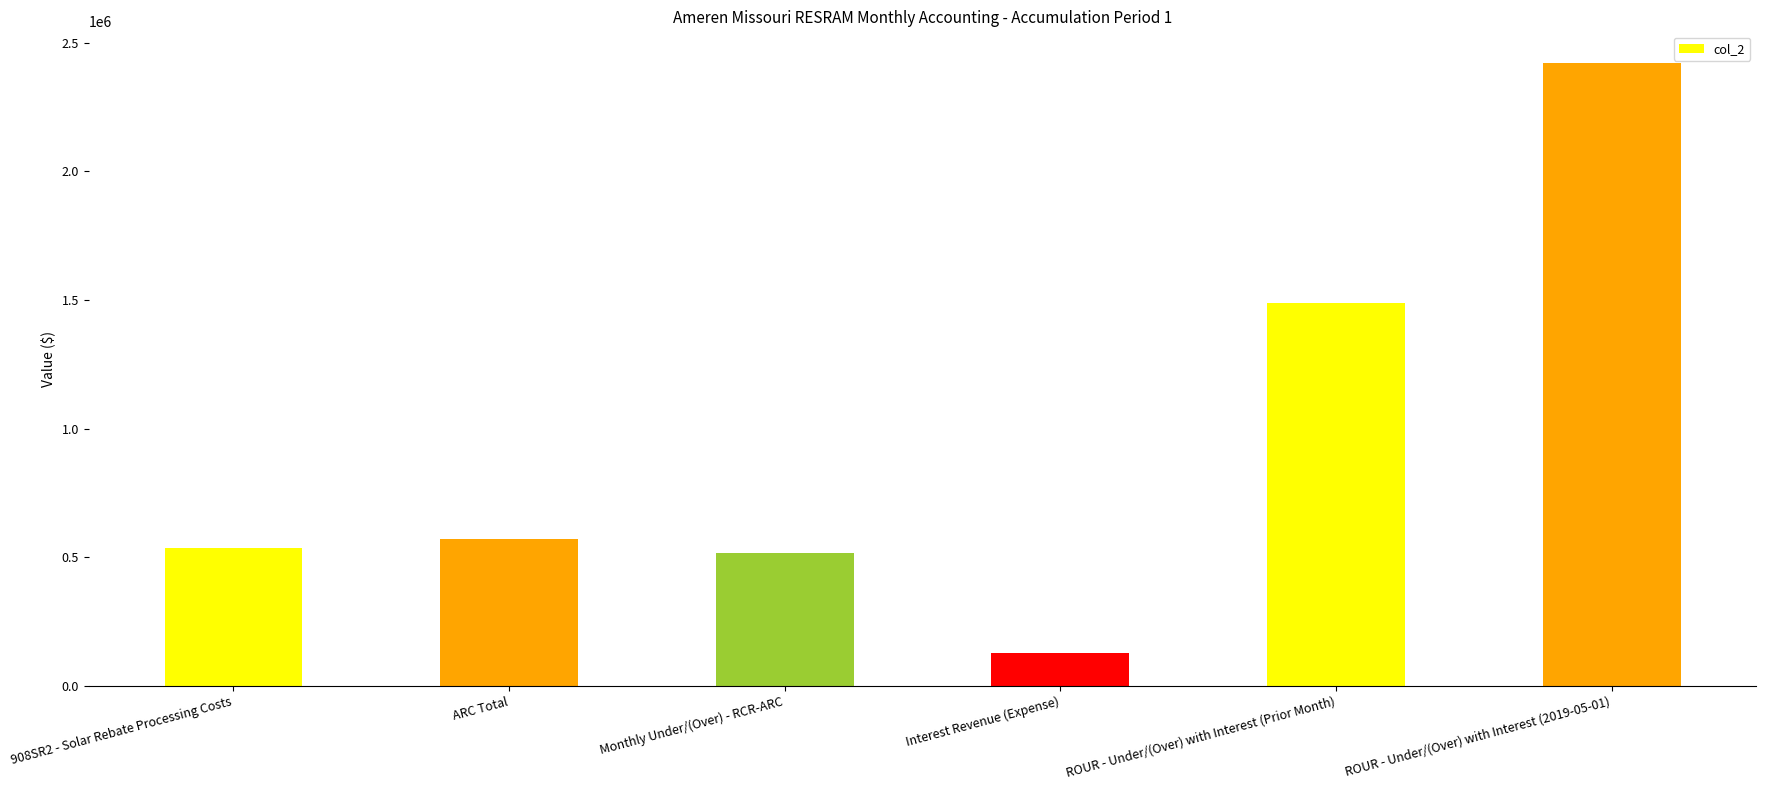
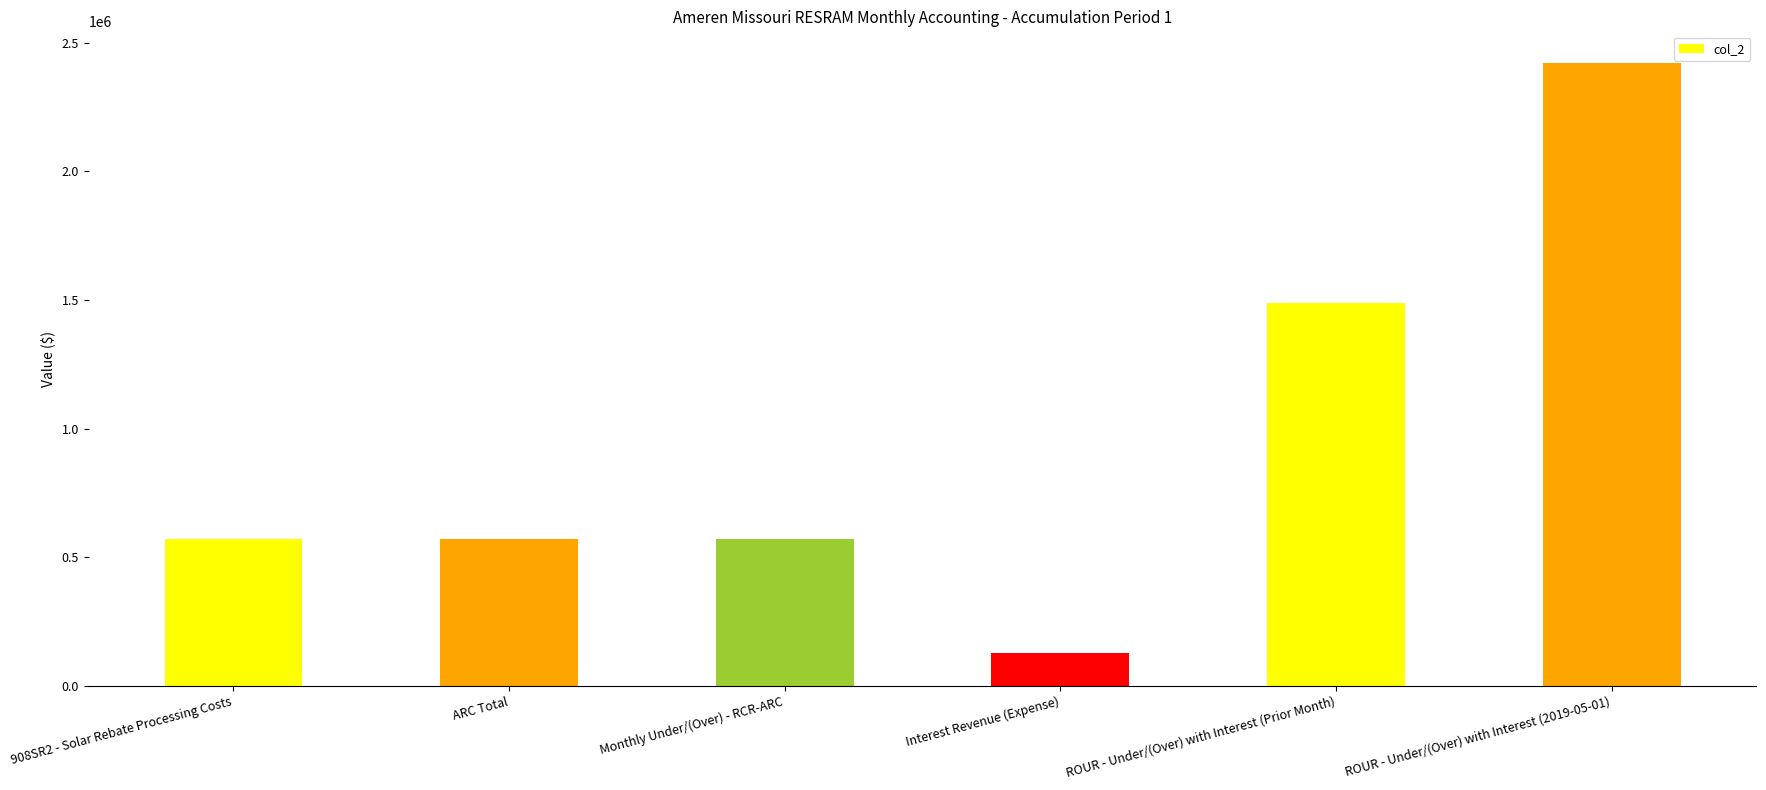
  {
-   "908SR2 - Solar Rebate Processing Costs": 540000,
+   "908SR2 - Solar Rebate Processing Costs": 570000,
    "ARC Total": 570000,
-   "Monthly Under/(Over) - RCR-ARC": 520000,
+   "Monthly Under/(Over) - RCR-ARC": 570000,
    "Interest Revenue (Expense)": 130000,
    "ROUR - Under/(Over) with Interest (Prior Month)": 1490000,
    "ROUR - Under/(Over) with Interest (2019-05-01)": 2420000
  }
